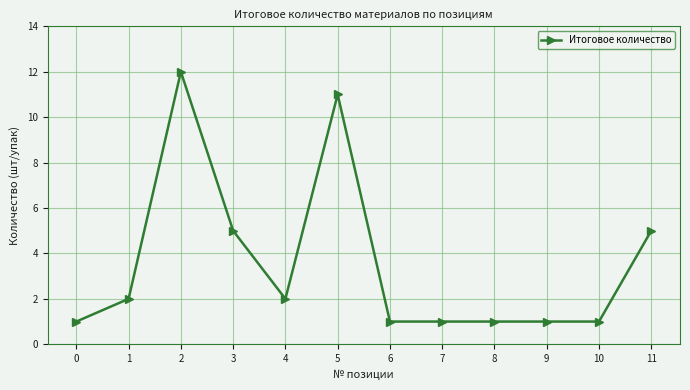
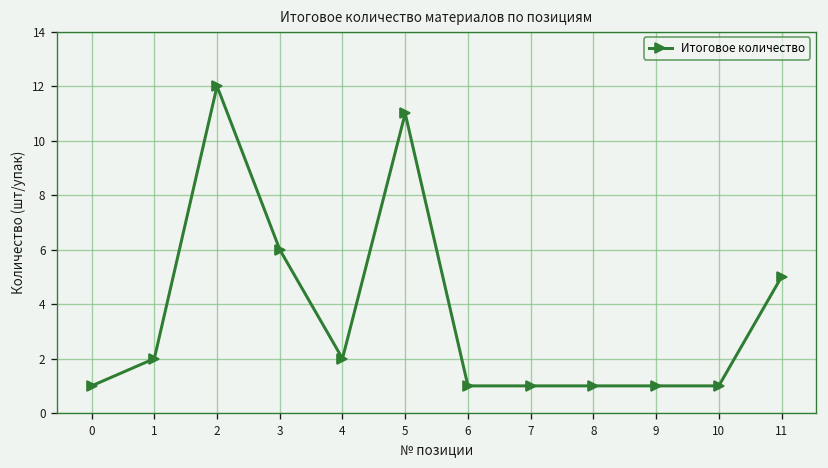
  {
    "0": 1,
    "1": 2,
    "2": 12,
-   "3": 5,
+   "3": 6,
    "4": 2,
    "5": 11,
    "6": 1,
    "7": 1,
    "8": 1,
    "9": 1,
    "10": 1,
    "11": 5
  }
